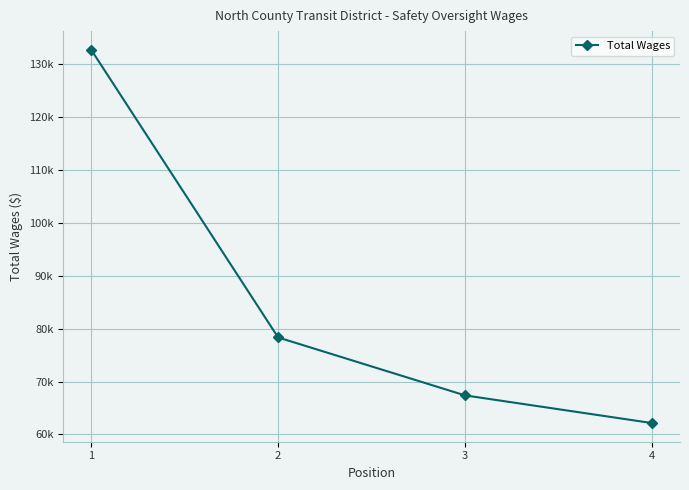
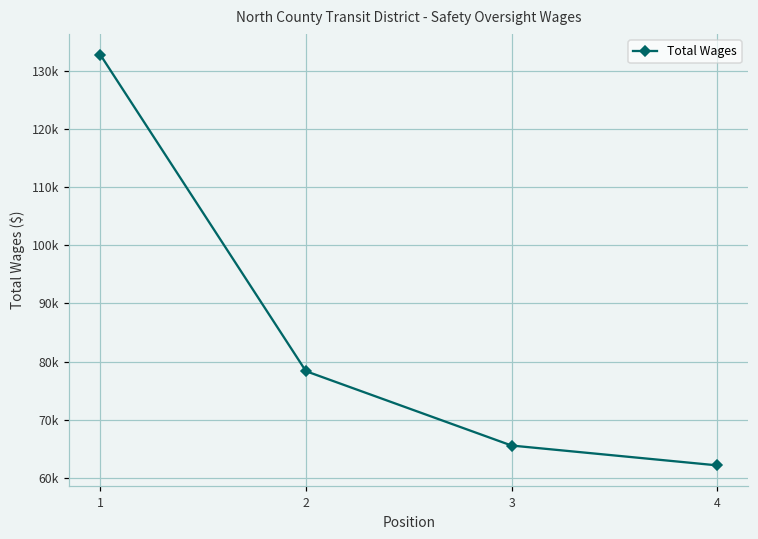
  {
    "1": 133000,
    "2": 78000,
-   "3": 67000,
+   "3": 66000,
    "4": 62000
  }
